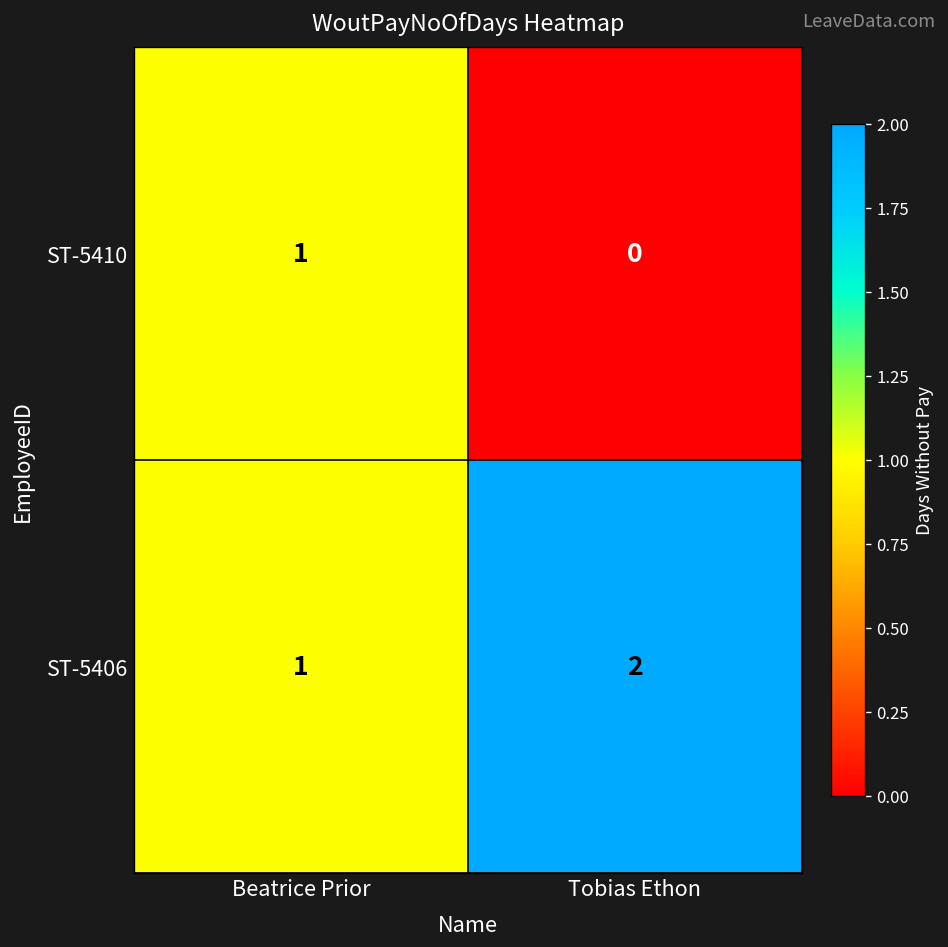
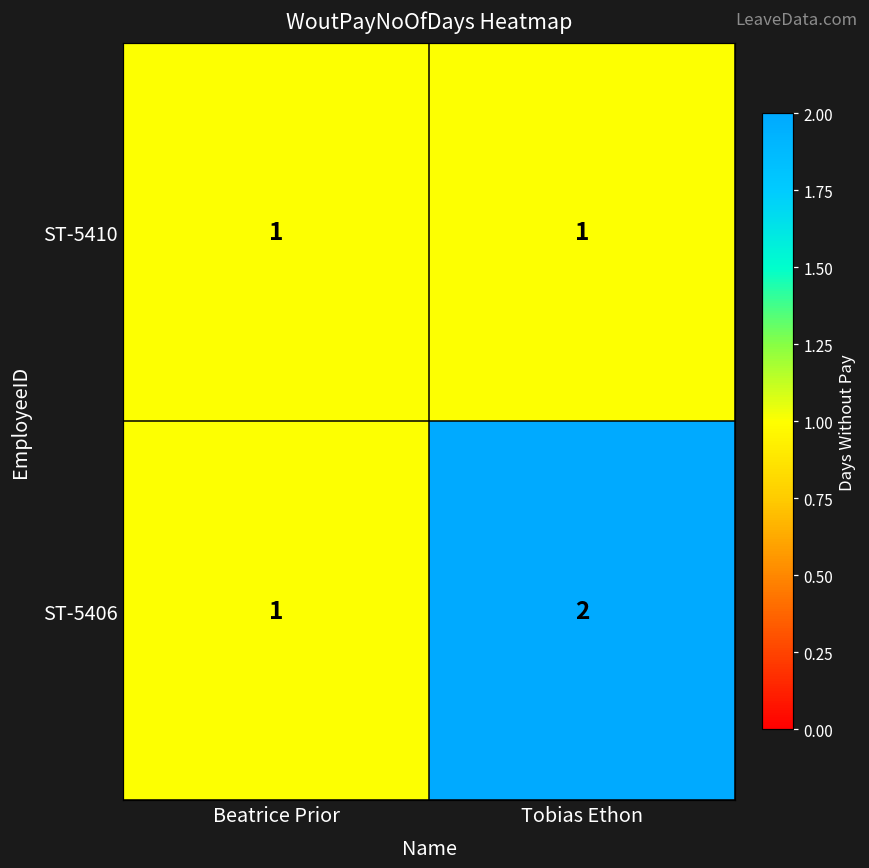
  {
    "ST-5410": {
      "Beatrice Prior": 1,
-     "Tobias Ethon": 0
+     "Tobias Ethon": 1
    },
    "ST-5406": {
      "Beatrice Prior": 1,
      "Tobias Ethon": 2
    }
  }
